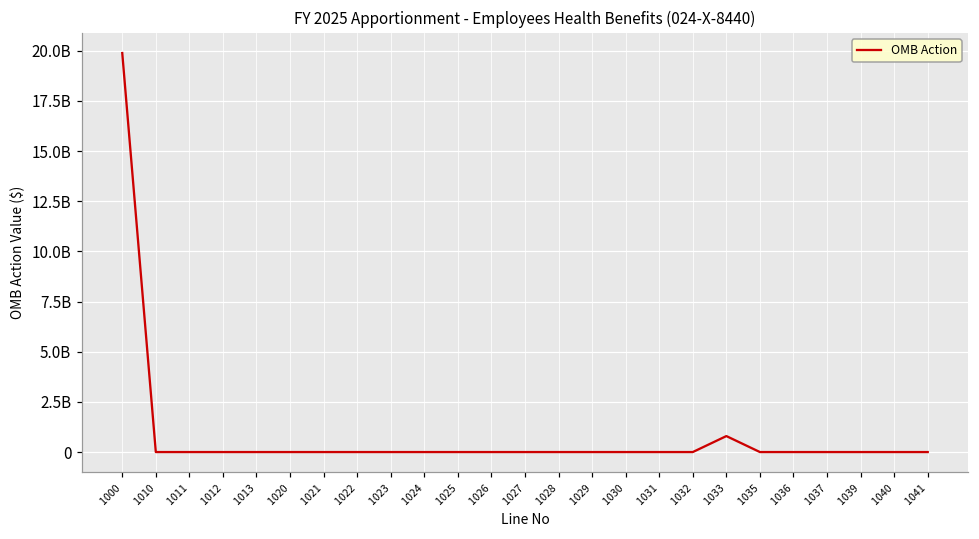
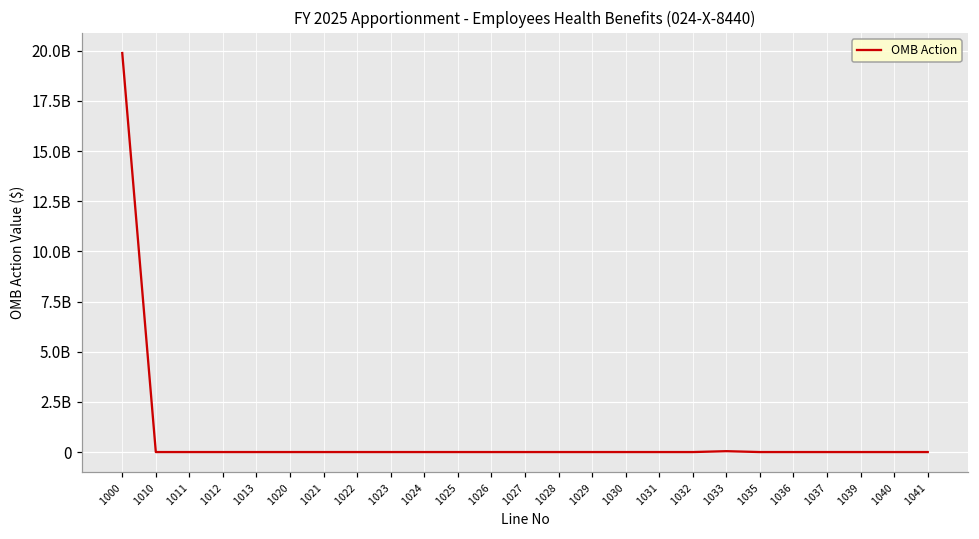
  {
    "1000": 19900000000,
    "1010": 0,
    "1011": 0,
    "1012": 0,
    "1013": 0,
    "1020": 0,
    "1021": 0,
    "1022": 0,
    "1023": 0,
    "1024": 0,
    "1025": 0,
    "1026": 0,
    "1027": 0,
    "1028": 0,
    "1029": 0,
    "1030": 0,
    "1031": 0,
    "1032": 0,
-   "1033": 800000000,
+   "1033": 0,
    "1035": 0,
    "1036": 0,
    "1037": 0,
    "1039": 0,
    "1040": 0,
    "1041": 0
  }
